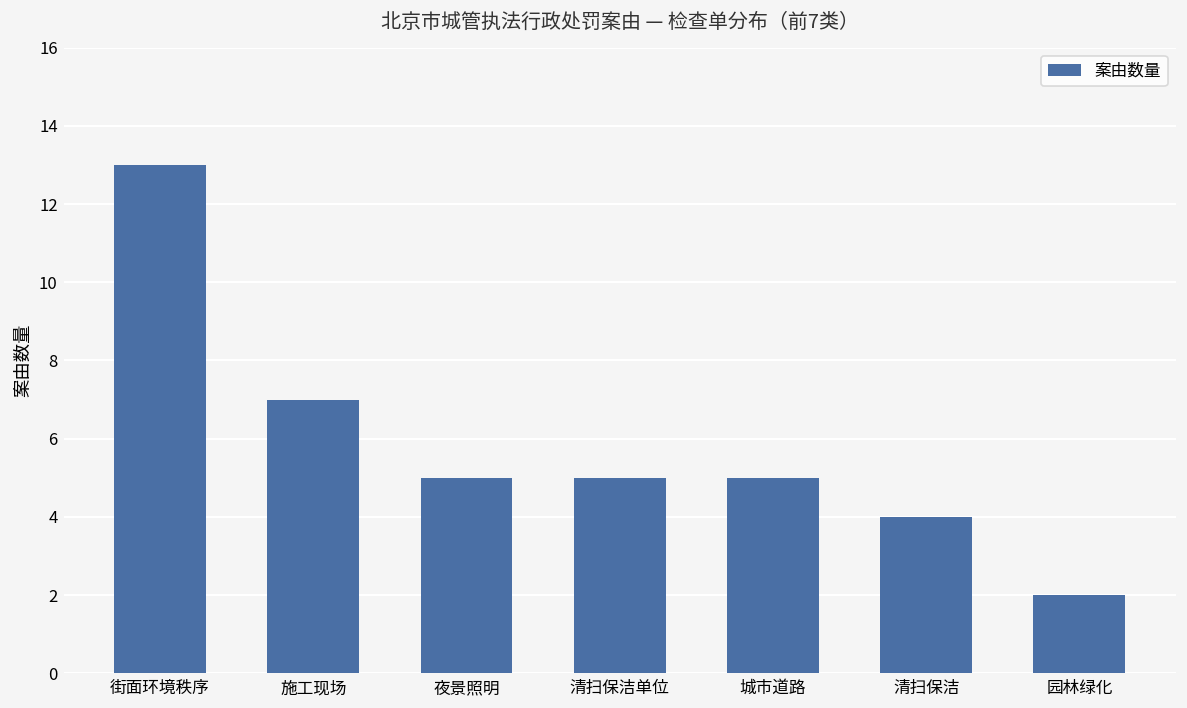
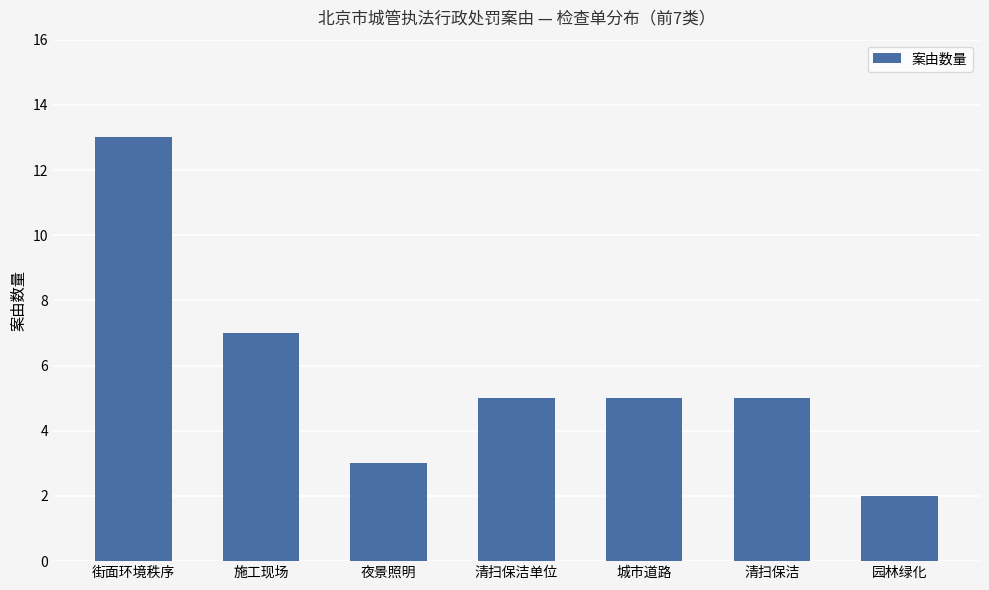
  {
    "街面环境秩序": 13,
    "施工现场": 7,
-   "夜景照明": 5,
+   "夜景照明": 3,
    "清扫保洁单位": 5,
    "城市道路": 5,
-   "清扫保洁": 4,
+   "清扫保洁": 5,
    "园林绿化": 2
  }
